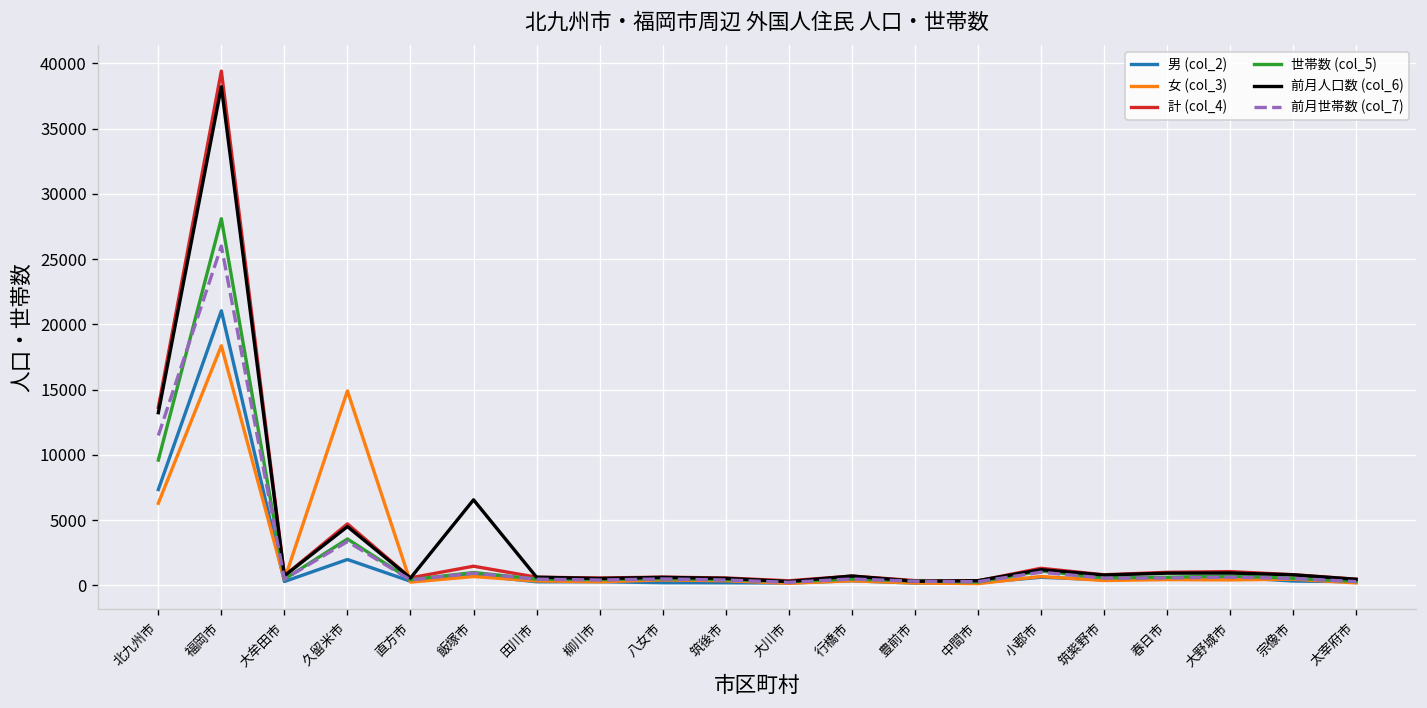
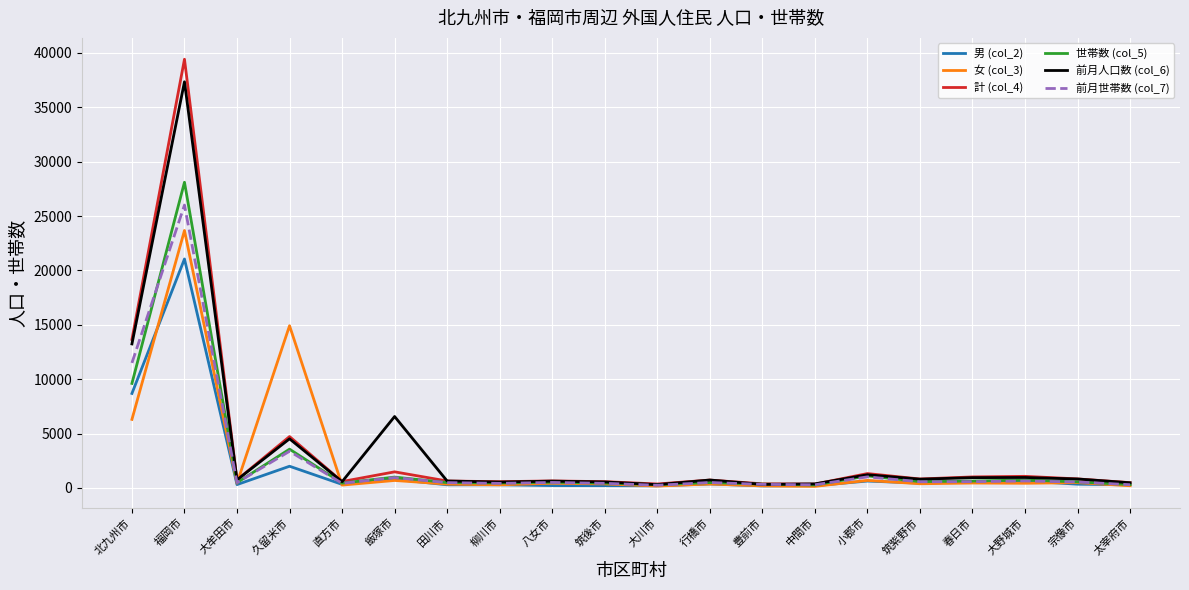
  {
    "男 (col_2)": {
-     "北九州市": 7400,
+     "北九州市": 8700,
      "福岡市": 21000,
      "久留米市": 2000
    },
    "女 (col_3)": {
      "北九州市": 6300,
-     "福岡市": 18400,
+     "福岡市": 23700,
      "久留米市": 14900
    },
    "計 (col_4)": {
      "北九州市": 13700,
      "福岡市": 39400,
      "飯塚市": 1500
    },
    "世帯数 (col_5)": {
      "北九州市": 9600,
      "福岡市": 28100
    },
    "前月人口数 (col_6)": {
      "北九州市": 13200,
-     "福岡市": 38200,
+     "福岡市": 37300,
      "飯塚市": 6600
    },
    "前月世帯数 (col_7)": {
      "北九州市": 11500,
      "福岡市": 26000
    }
  }
